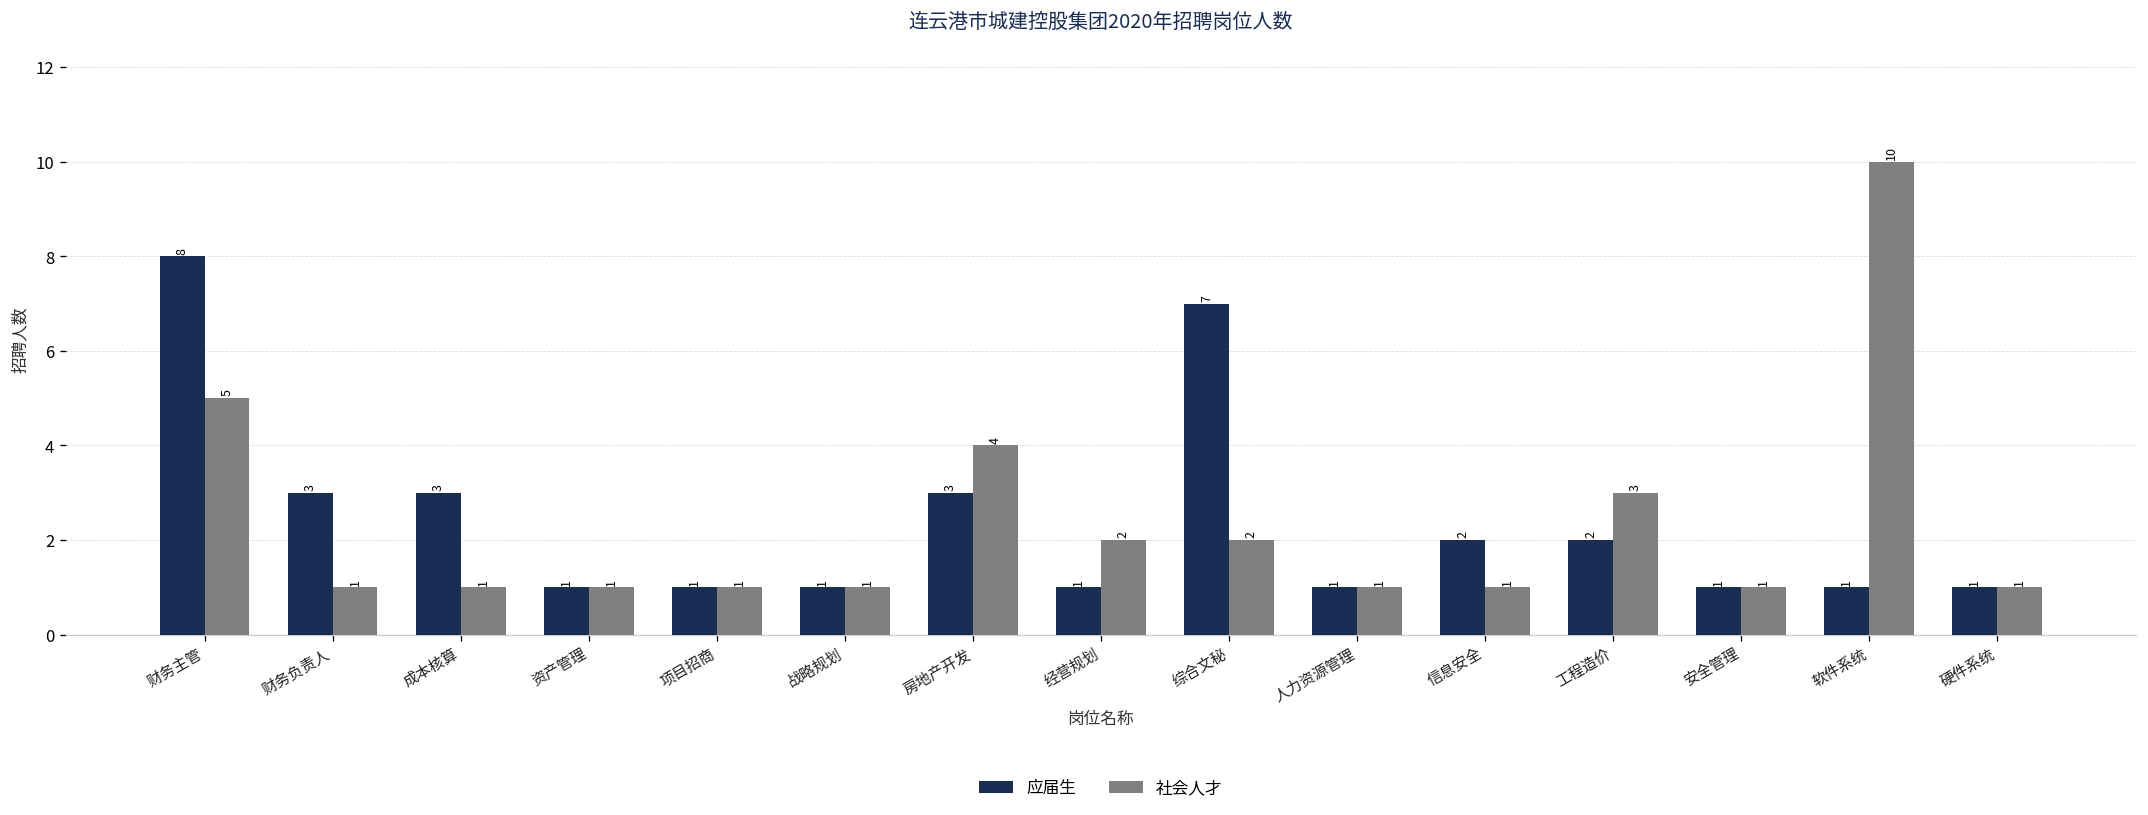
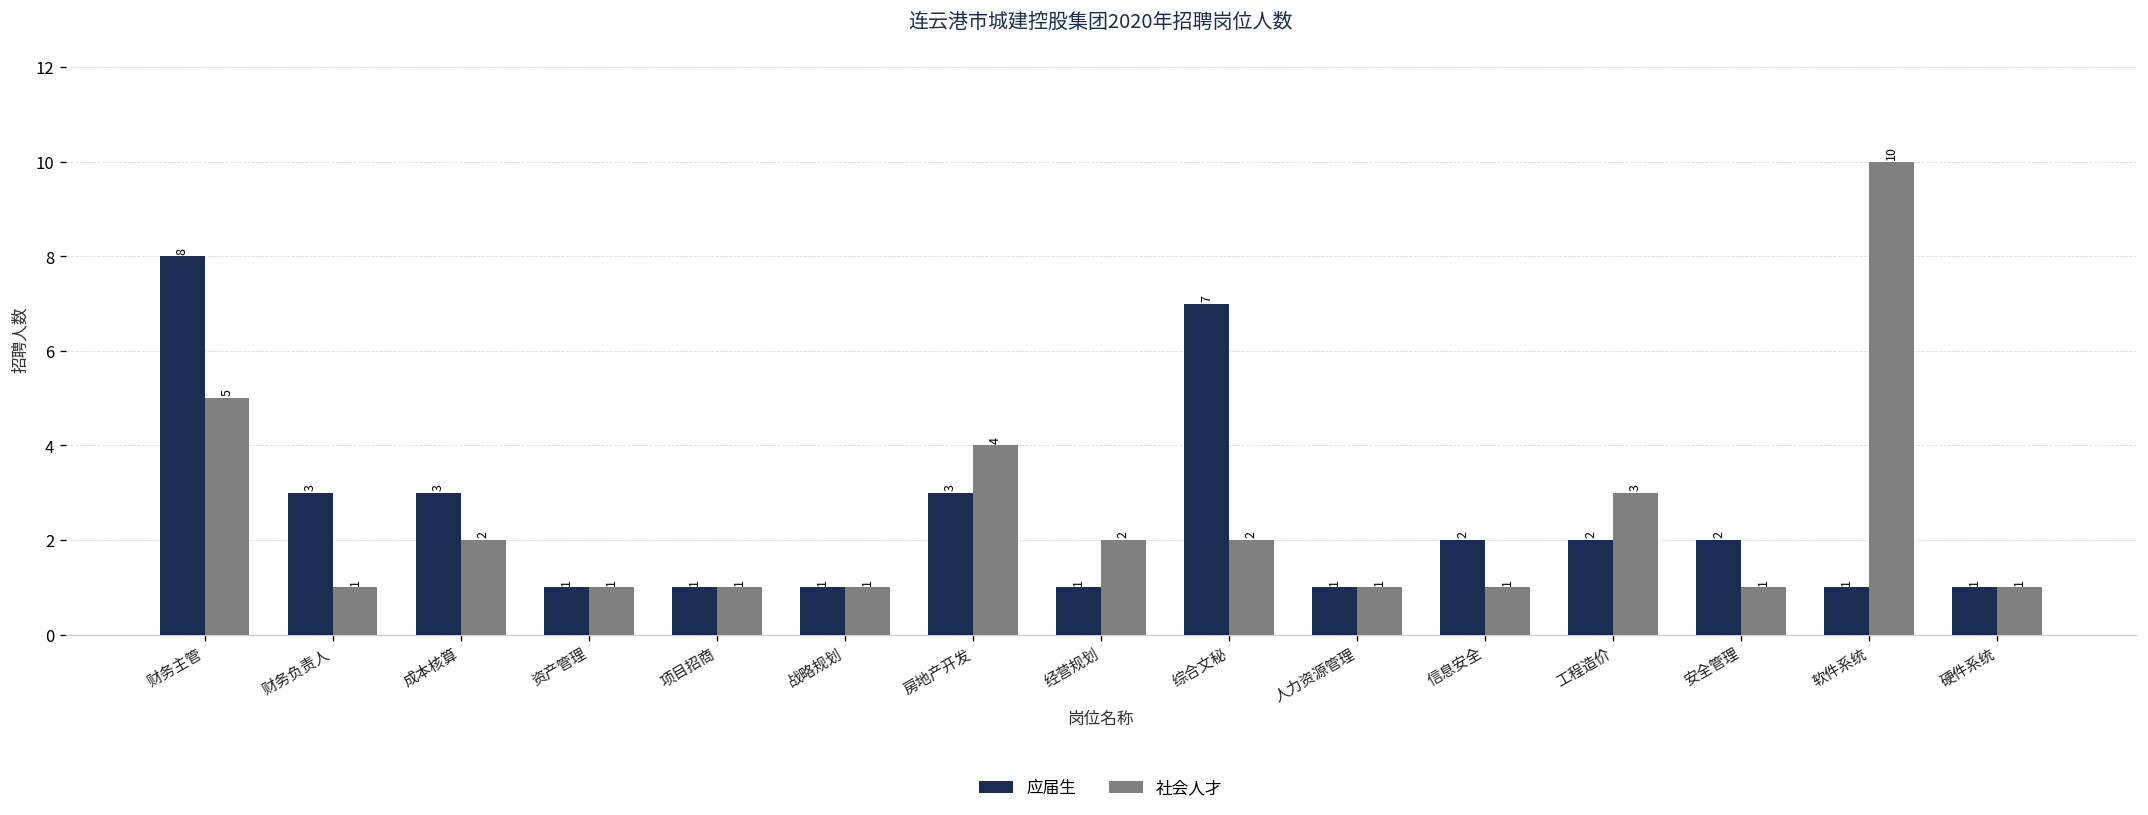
  {
    "应届生": {
      "财务主管": 8,
      "财务负责人": 3,
      "成本核算": 3,
      "资产管理": 1,
      "项目招商": 1,
      "战略规划": 1,
      "房地产开发": 3,
      "经营规划": 1,
      "综合文秘": 7,
      "人力资源管理": 1,
      "信息安全": 2,
      "工程造价": 2,
-     "安全管理": 1,
+     "安全管理": 2,
      "软件系统": 1,
      "硬件系统": 1
    },
    "社会人才": {
      "财务主管": 5,
      "财务负责人": 1,
-     "成本核算": 1,
+     "成本核算": 2,
      "资产管理": 1,
      "项目招商": 1,
      "战略规划": 1,
      "房地产开发": 4,
      "经营规划": 2,
      "综合文秘": 2,
      "人力资源管理": 1,
      "信息安全": 1,
      "工程造价": 3,
      "安全管理": 1,
      "软件系统": 10,
      "硬件系统": 1
    }
  }
